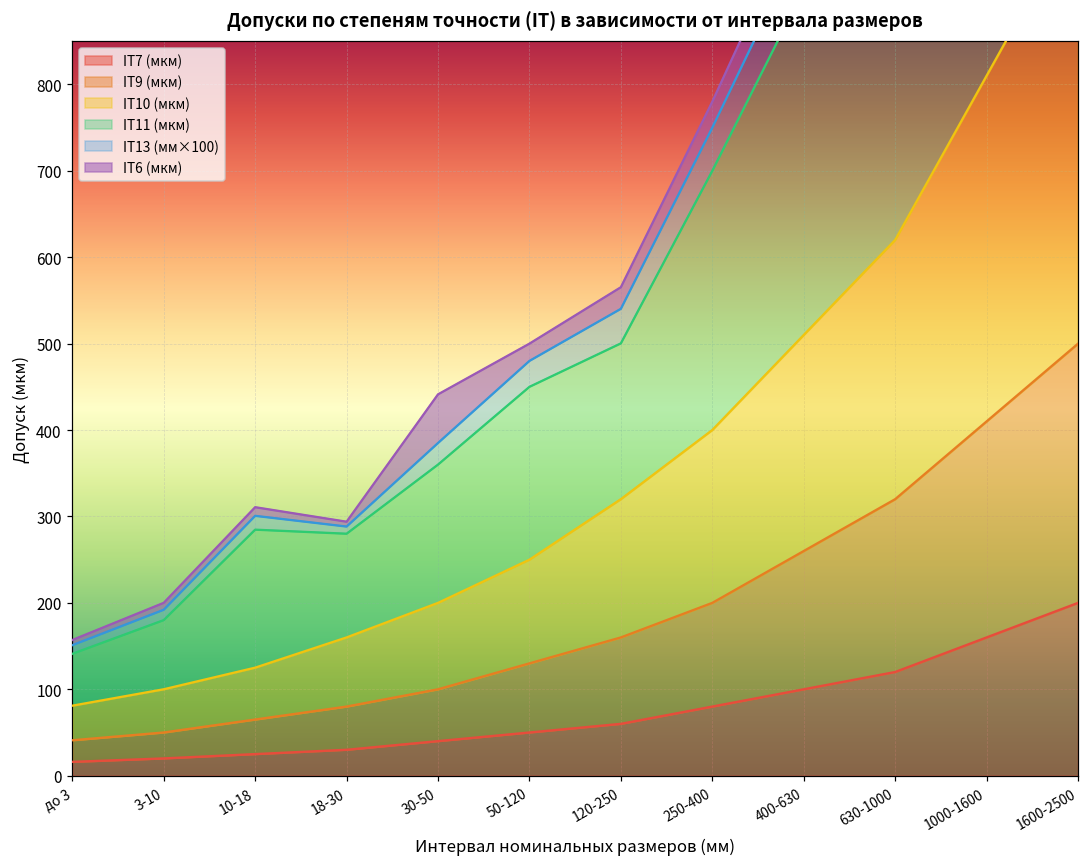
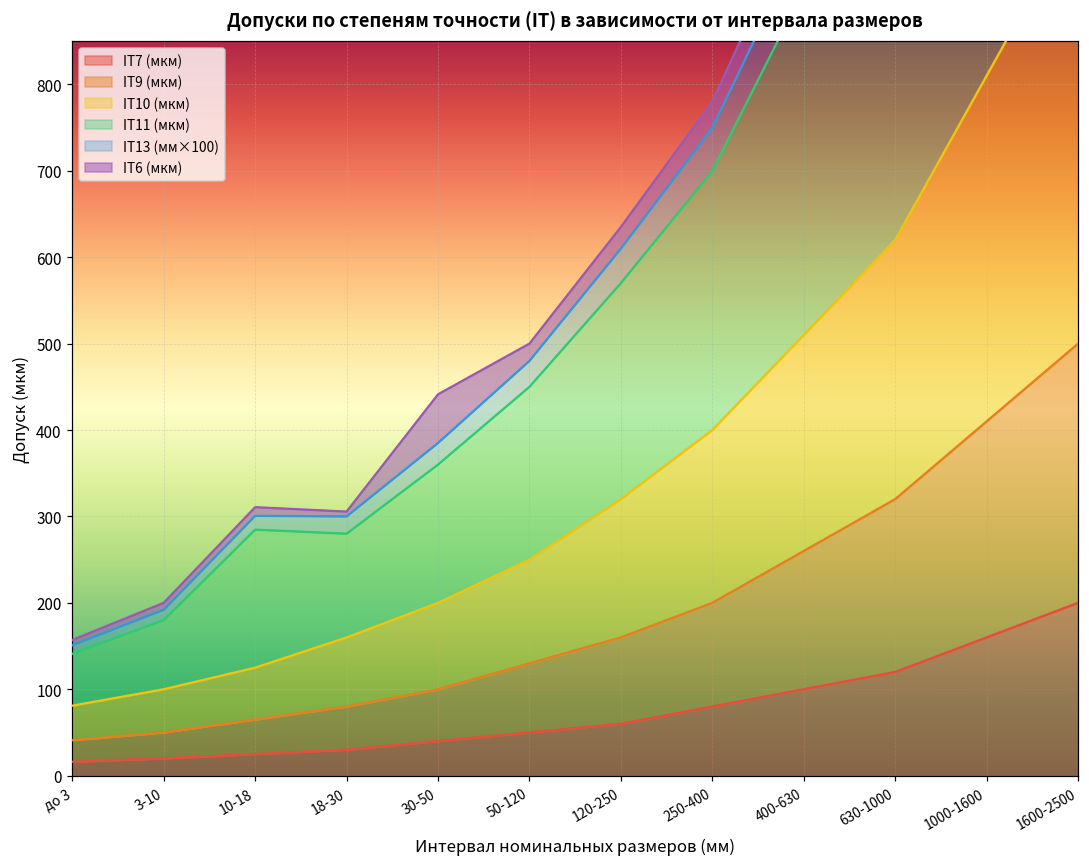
  {
    "IT11 (мкм)": {
      "до 3": 60,
      "3-10": 80,
      "10-18": 160,
      "18-30": 120,
      "30-50": 160,
      "50-120": 200,
-     "120-250": 180,
+     "120-250": 250,
      "250-400": 300
    },
    "IT13 (мм×100)": {
      "до 3": 10,
      "3-10": 10,
      "10-18": 20,
-     "18-30": 10,
+     "18-30": 20,
      "30-50": 30,
      "50-120": 30,
      "120-250": 40,
      "250-400": 50
    },
    "IT6 (мкм)": {
      "до 3": 10,
      "3-10": 10,
      "10-18": 10,
      "18-30": 10,
      "30-50": 60,
      "50-120": 20,
      "120-250": 30,
      "250-400": 30
    }
  }
